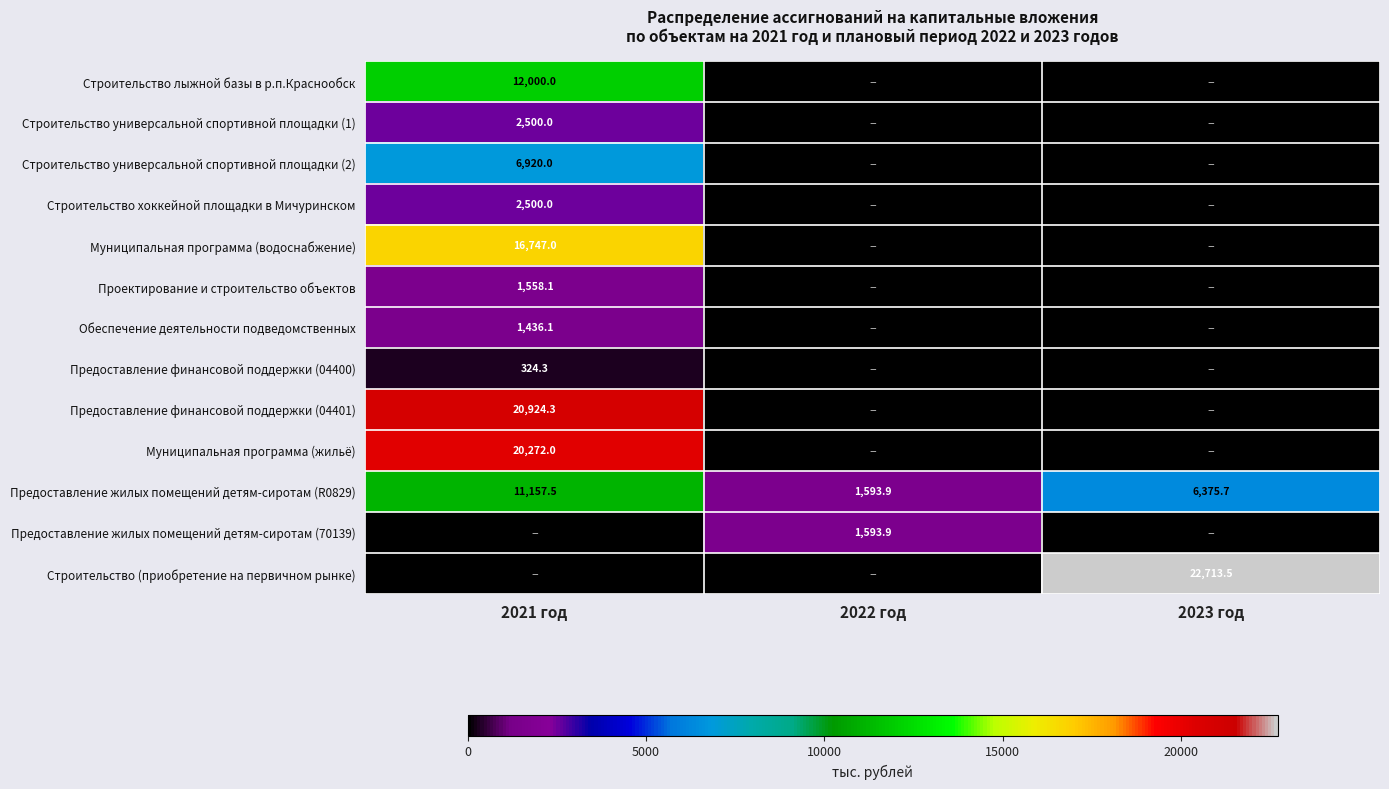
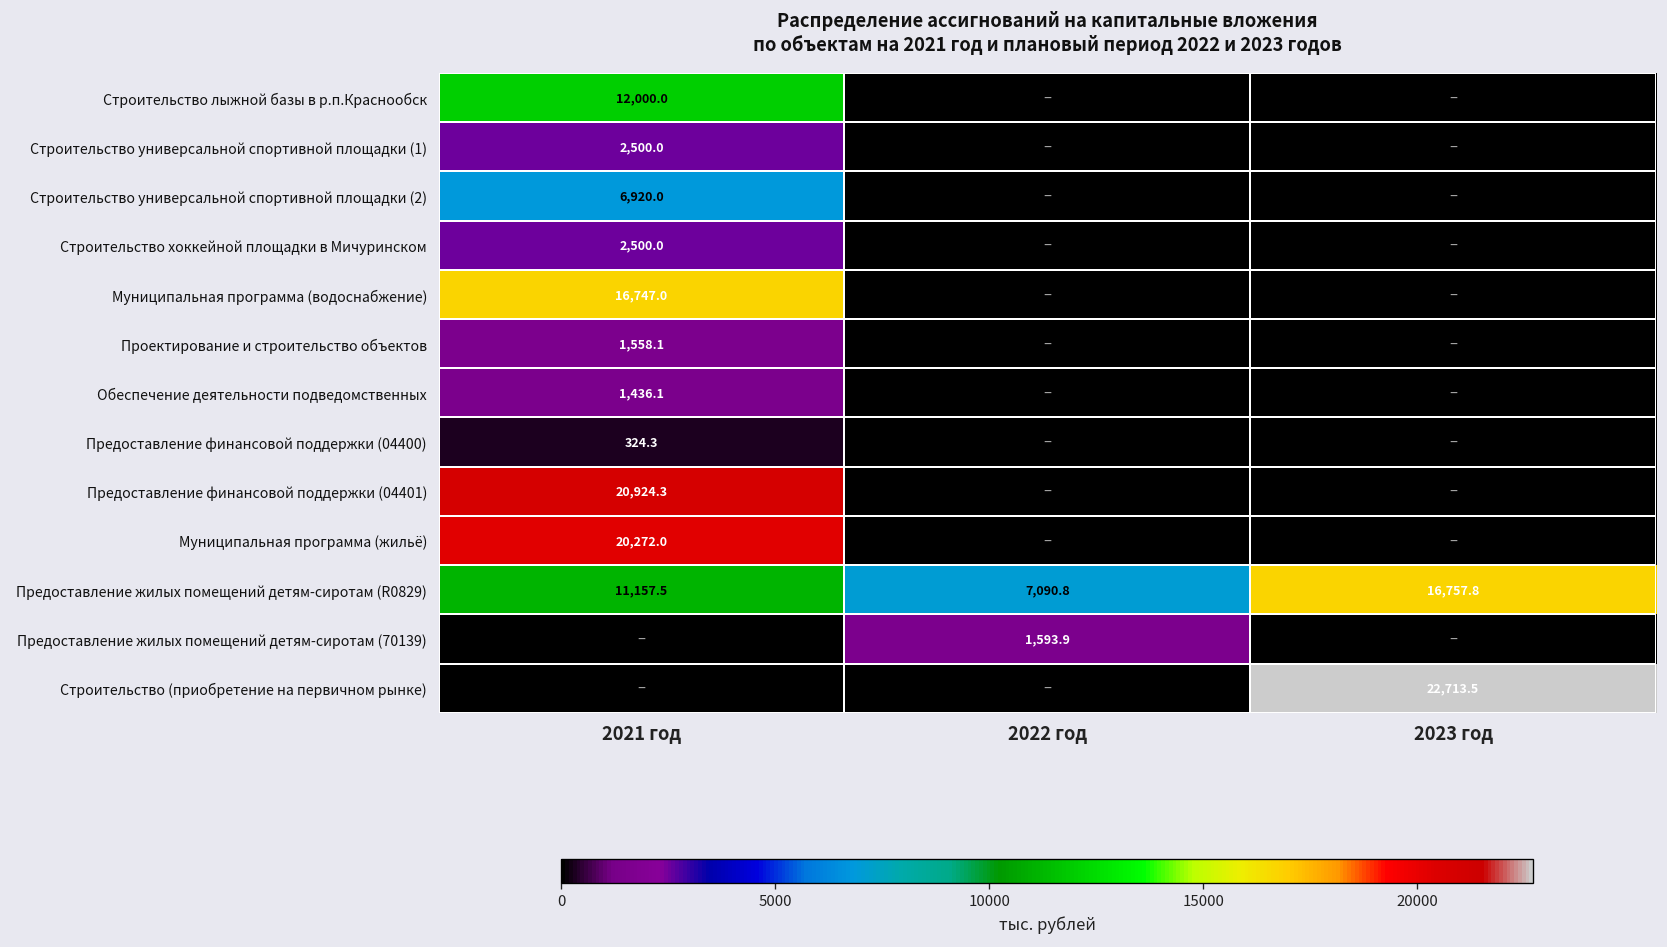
  {
    "Строительство лыжной базы в р.п.Краснообск": {
      "2021 год": "12,000.0"
    },
    "Строительство универсальной спортивной площадки (1)": {
      "2021 год": "2,500.0"
    },
    "Строительство универсальной спортивной площадки (2)": {
      "2021 год": "6,920.0"
    },
    "Строительство хоккейной площадки в Мичуринском": {
      "2021 год": "2,500.0"
    },
    "Муниципальная программа (водоснабжение)": {
      "2021 год": "16,747.0"
    },
    "Проектирование и строительство объектов": {
      "2021 год": "1,558.1"
    },
    "Обеспечение деятельности подведомственных": {
      "2021 год": "1,436.1"
    },
    "Предоставление финансовой поддержки (04400)": {
      "2021 год": "324.3"
    },
    "Предоставление финансовой поддержки (04401)": {
      "2021 год": "20,924.3"
    },
    "Муниципальная программа (жильё)": {
      "2021 год": "20,272.0"
    },
    "Предоставление жилых помещений детям-сиротам (R0829)": {
      "2021 год": "11,157.5",
-     "2022 год": "1,593.9",
-     "2023 год": "6,375.7"
+     "2022 год": "7,090.8",
+     "2023 год": "16,757.8"
    },
    "Предоставление жилых помещений детям-сиротам (70139)": {
      "2022 год": "1,593.9"
    },
    "Строительство (приобретение на первичном рынке)": {
      "2023 год": "22,713.5"
    }
  }
